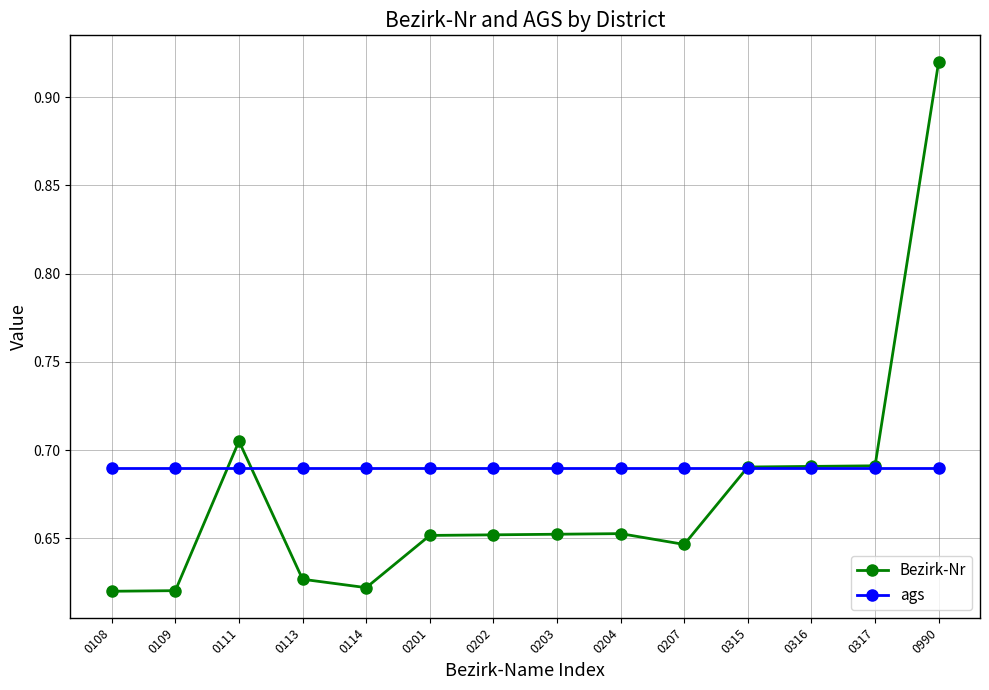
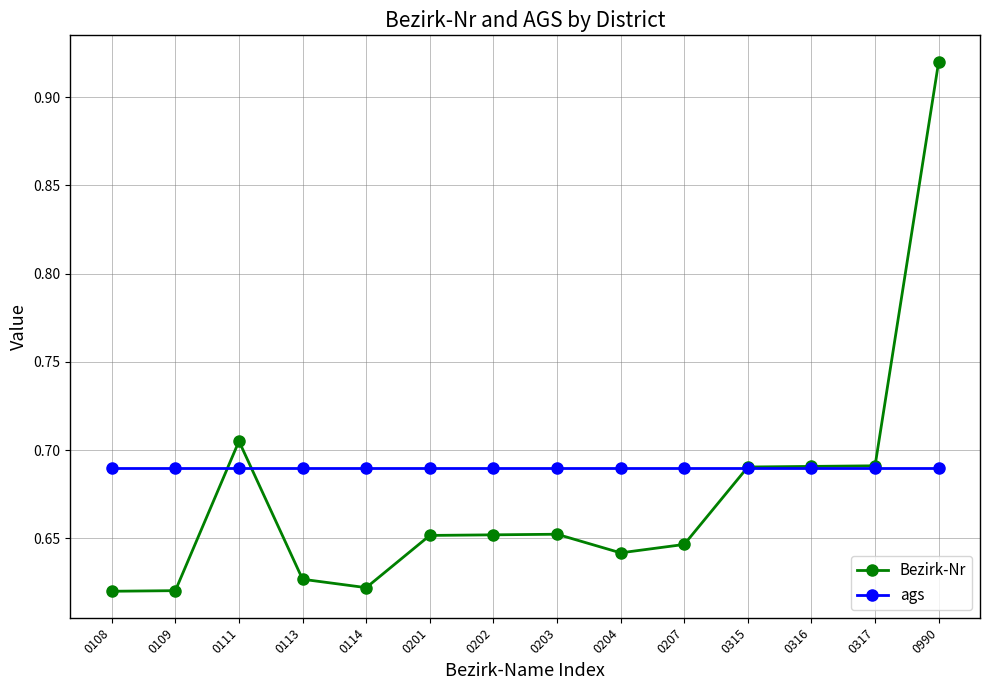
  {
    "Bezirk-Nr": {
      "0108": 0.620,
      "0109": 0.620,
      "0111": 0.705,
      "0113": 0.627,
      "0114": 0.622,
      "0201": 0.652,
      "0202": 0.652,
      "0203": 0.652,
-     "0204": 0.653,
+     "0204": 0.642,
      "0207": 0.647,
      "0990": 0.920
    },
    "ags": {
      "0108": 0.690,
      "0109": 0.690,
      "0111": 0.690,
      "0113": 0.690,
      "0114": 0.690,
      "0201": 0.690,
      "0202": 0.690,
      "0203": 0.690,
      "0204": 0.690,
      "0207": 0.690,
      "0990": 0.690
    }
  }
